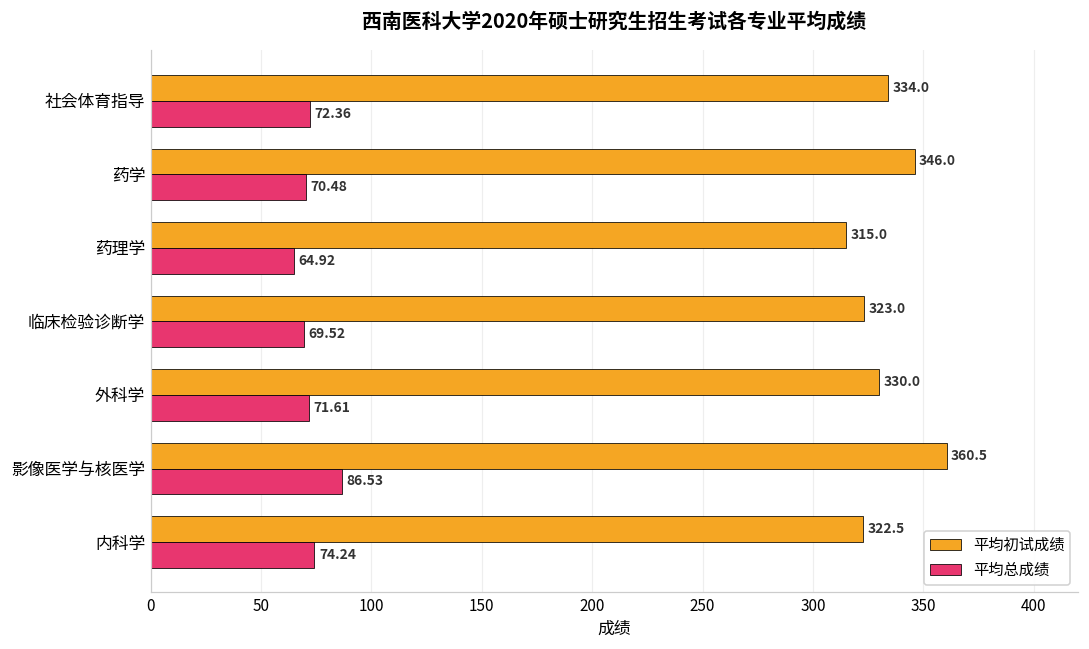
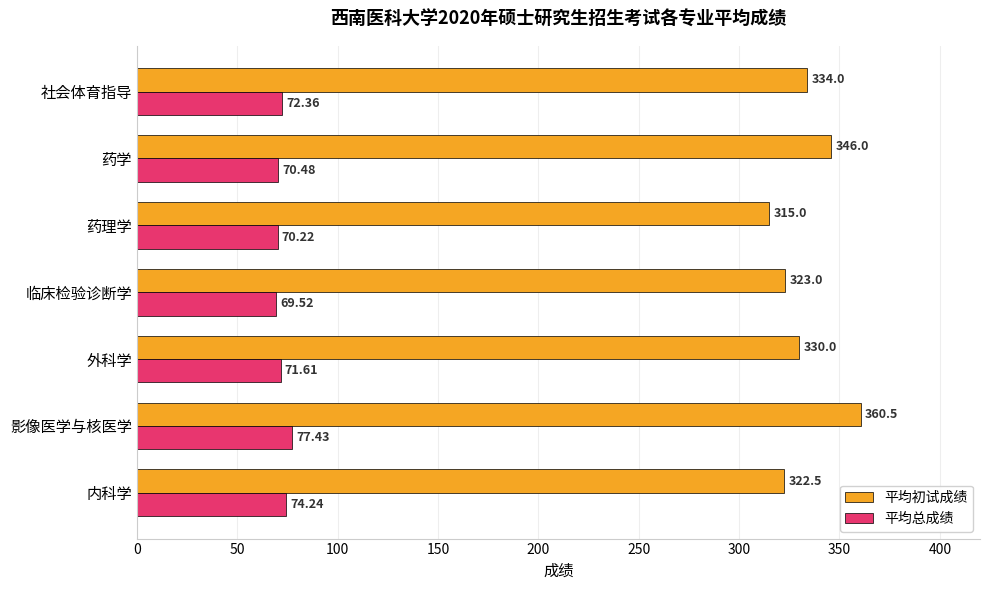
  {
    "平均初试成绩": {
      "社会体育指导": 334.0,
      "药学": 346.0,
      "药理学": 315.0,
      "临床检验诊断学": 323.0,
      "外科学": 330.0,
      "影像医学与核医学": 360.5,
      "内科学": 322.5
    },
    "平均总成绩": {
      "社会体育指导": 72.36,
      "药学": 70.48,
-     "药理学": 64.92,
+     "药理学": 70.22,
      "临床检验诊断学": 69.52,
      "外科学": 71.61,
-     "影像医学与核医学": 86.53,
+     "影像医学与核医学": 77.43,
      "内科学": 74.24
    }
  }
